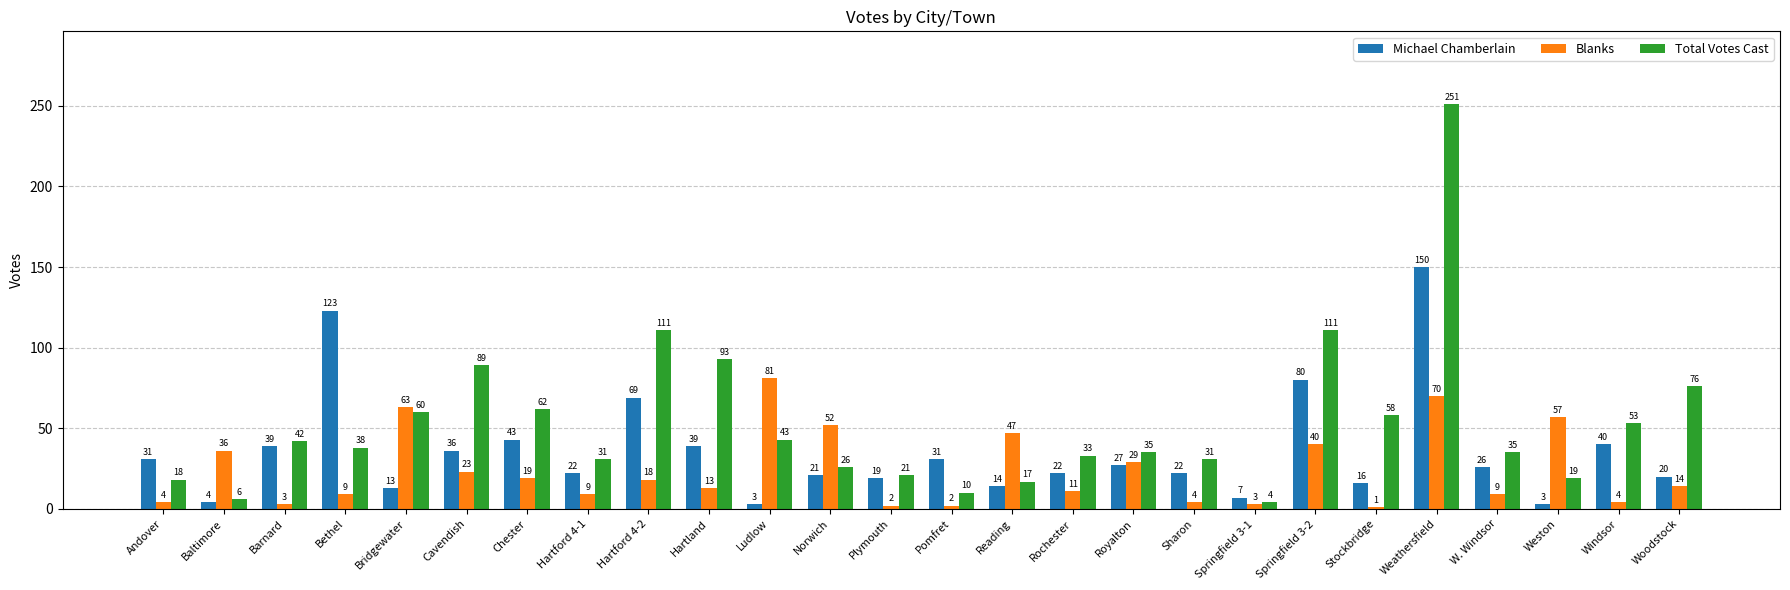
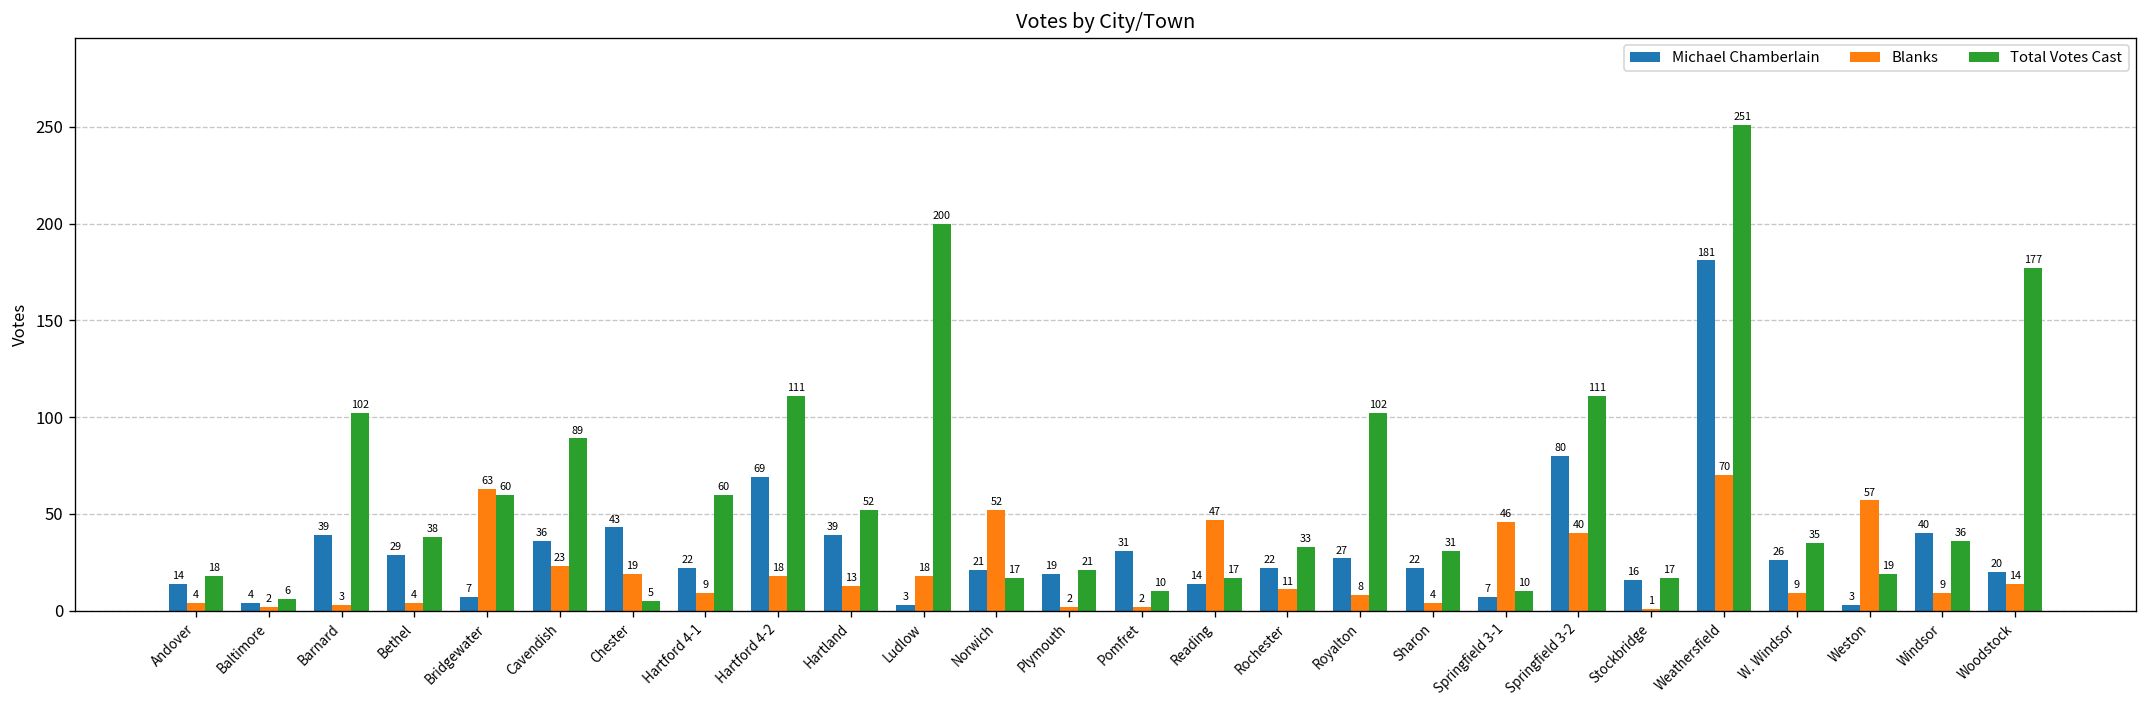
  {
    "Michael Chamberlain": {
-     "Andover": 31,
+     "Andover": 14,
      "Baltimore": 4,
      "Barnard": 39,
-     "Bethel": 123,
-     "Bridgewater": 13,
+     "Bethel": 29,
+     "Bridgewater": 7,
      "Cavendish": 36,
      "Chester": 43,
      "Hartford 4-1": 22,
      "Hartford 4-2": 69,
      "Hartland": 39,
      "Ludlow": 3,
      "Norwich": 21,
      "Plymouth": 19,
      "Pomfret": 31,
      "Reading": 14,
      "Rochester": 22,
      "Royalton": 27,
      "Sharon": 22,
      "Springfield 3-1": 7,
      "Springfield 3-2": 80,
      "Stockbridge": 16,
-     "Weathersfield": 150,
+     "Weathersfield": 181,
      "W. Windsor": 26,
      "Weston": 3,
      "Windsor": 40,
      "Woodstock": 20
    },
    "Blanks": {
      "Andover": 4,
-     "Baltimore": 36,
+     "Baltimore": 2,
      "Barnard": 3,
-     "Bethel": 9,
+     "Bethel": 4,
      "Bridgewater": 63,
      "Cavendish": 23,
      "Chester": 19,
      "Hartford 4-1": 9,
      "Hartford 4-2": 18,
      "Hartland": 13,
-     "Ludlow": 81,
+     "Ludlow": 18,
      "Norwich": 52,
      "Plymouth": 2,
      "Pomfret": 2,
      "Reading": 47,
      "Rochester": 11,
-     "Royalton": 29,
+     "Royalton": 8,
      "Sharon": 4,
-     "Springfield 3-1": 3,
+     "Springfield 3-1": 46,
      "Springfield 3-2": 40,
      "Stockbridge": 1,
      "Weathersfield": 70,
      "W. Windsor": 9,
      "Weston": 57,
-     "Windsor": 4,
+     "Windsor": 9,
      "Woodstock": 14
    },
    "Total Votes Cast": {
      "Andover": 18,
      "Baltimore": 6,
-     "Barnard": 42,
+     "Barnard": 102,
      "Bethel": 38,
      "Bridgewater": 60,
      "Cavendish": 89,
-     "Chester": 62,
-     "Hartford 4-1": 31,
+     "Chester": 5,
+     "Hartford 4-1": 60,
      "Hartford 4-2": 111,
-     "Hartland": 93,
-     "Ludlow": 43,
-     "Norwich": 26,
+     "Hartland": 52,
+     "Ludlow": 200,
+     "Norwich": 17,
      "Plymouth": 21,
      "Pomfret": 10,
      "Reading": 17,
      "Rochester": 33,
-     "Royalton": 35,
+     "Royalton": 102,
      "Sharon": 31,
-     "Springfield 3-1": 4,
+     "Springfield 3-1": 10,
      "Springfield 3-2": 111,
-     "Stockbridge": 58,
+     "Stockbridge": 17,
      "Weathersfield": 251,
      "W. Windsor": 35,
      "Weston": 19,
-     "Windsor": 53,
-     "Woodstock": 76
+     "Windsor": 36,
+     "Woodstock": 177
    }
  }
